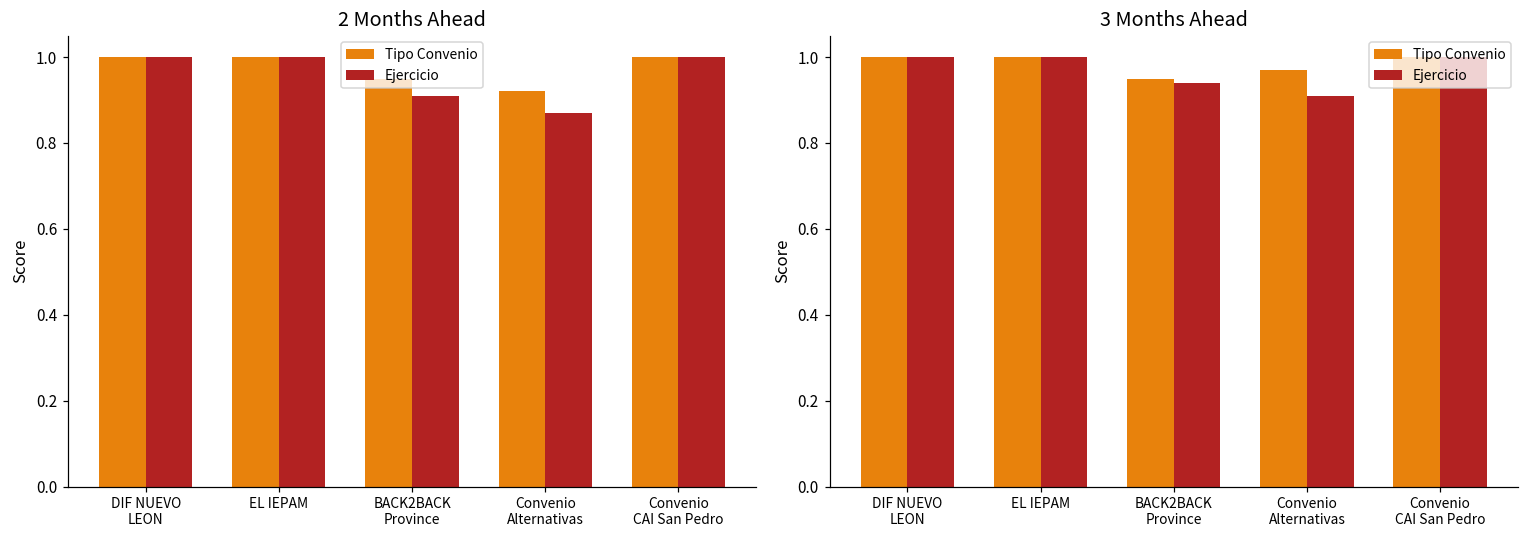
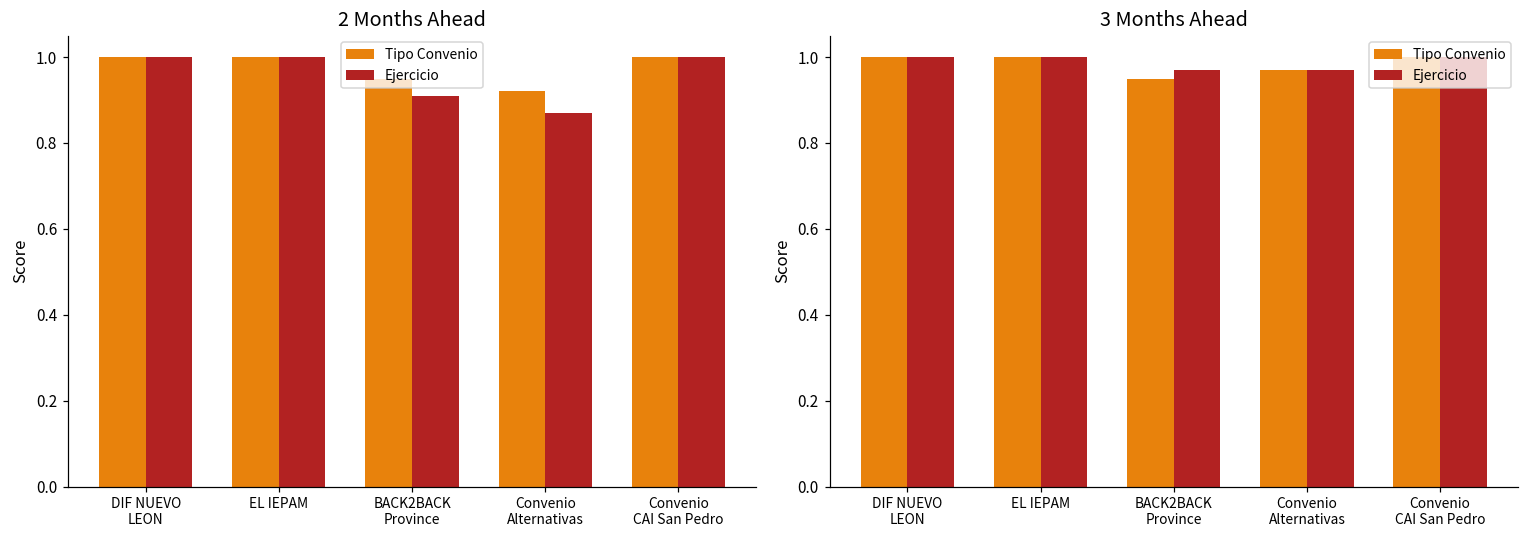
  {
    "2 Months Ahead": {
      "Tipo Convenio": {
        "DIF NUEVO LEON": 1.00,
        "EL IEPAM": 1.00,
        "Convenio Alternativas": 0.92,
        "Convenio CAI San Pedro": 1.00
      },
      "Ejercicio": {
        "DIF NUEVO LEON": 1.00,
        "EL IEPAM": 1.00,
        "BACK2BACK Province": 0.91,
        "Convenio Alternativas": 0.87,
        "Convenio CAI San Pedro": 1.00
      }
    },
    "3 Months Ahead": {
      "Tipo Convenio": {
        "DIF NUEVO LEON": 1.00,
        "EL IEPAM": 1.00,
        "BACK2BACK Province": 0.95,
        "Convenio Alternativas": 0.97
      },
      "Ejercicio": {
        "DIF NUEVO LEON": 1.00,
        "EL IEPAM": 1.00,
-       "BACK2BACK Province": 0.94,
-       "Convenio Alternativas": 0.91
+       "BACK2BACK Province": 0.97,
+       "Convenio Alternativas": 0.97
      }
    }
  }
